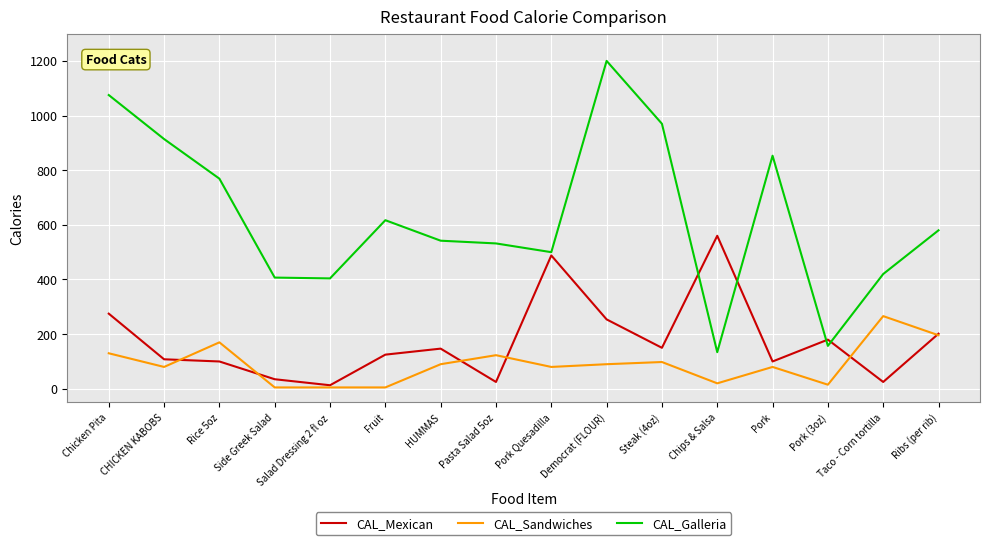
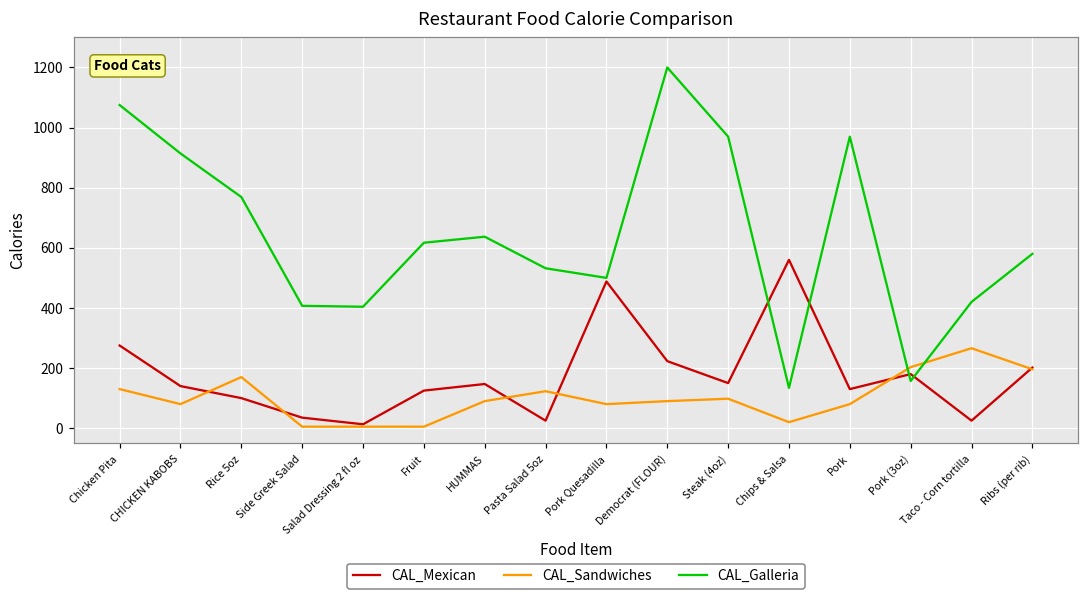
  {
    "CAL_Mexican": {
      "Chicken Pita": 280,
-     "CHICKEN KABOBS": 110,
+     "CHICKEN KABOBS": 140,
      "Rice 5oz": 100,
      "Side Greek Salad": 40,
      "Fruit": 130,
      "HUMMAS": 150,
      "Pasta Salad 5oz": 30,
      "Pork Quesadilla": 490,
-     "Democrat (FLOUR)": 250,
+     "Democrat (FLOUR)": 220,
      "Steak (4oz)": 150,
      "Chips & Salsa": 560,
-     "Pork": 100,
+     "Pork": 130,
      "Pork (3oz)": 180,
      "Taco - Corn tortilla": 30
    },
    "CAL_Sandwiches": {
      "Chicken Pita": 130,
      "CHICKEN KABOBS": 80,
      "Rice 5oz": 170,
      "Side Greek Salad": 10,
      "Fruit": 10,
      "HUMMAS": 90,
      "Pasta Salad 5oz": 120,
      "Pork Quesadilla": 80,
      "Democrat (FLOUR)": 90,
      "Steak (4oz)": 100,
      "Chips & Salsa": 20,
      "Pork": 80,
-     "Pork (3oz)": 20,
+     "Pork (3oz)": 200,
      "Taco - Corn tortilla": 270
    },
    "CAL_Galleria": {
      "Chicken Pita": 1080,
      "CHICKEN KABOBS": 910,
      "Rice 5oz": 770,
      "Side Greek Salad": 410,
      "Salad Dressing 2 fl oz": 400,
      "Fruit": 620,
-     "HUMMAS": 540,
+     "HUMMAS": 640,
      "Pasta Salad 5oz": 530,
      "Pork Quesadilla": 500,
      "Democrat (FLOUR)": 1200,
      "Steak (4oz)": 970,
      "Chips & Salsa": 130,
-     "Pork": 850,
+     "Pork": 970,
      "Pork (3oz)": 160,
      "Taco - Corn tortilla": 420,
      "Ribs (per rib)": 580
    }
  }
